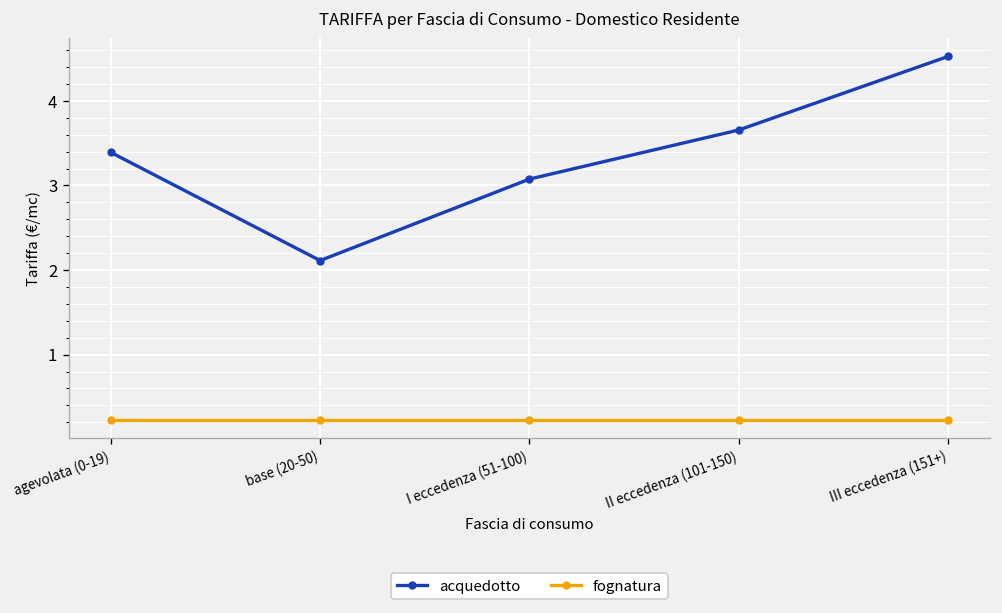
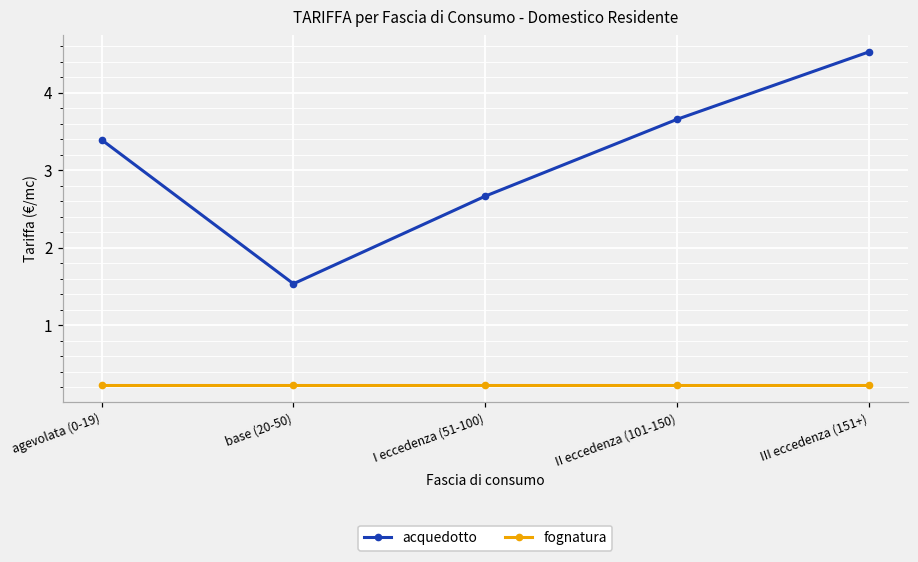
  {
    "acquedotto": {
      "agevolata (0-19)": 3.4,
-     "base (20-50)": 2.1,
-     "I eccedenza (51-100)": 3.1,
+     "base (20-50)": 1.5,
+     "I eccedenza (51-100)": 2.7,
      "II eccedenza (101-150)": 3.7,
      "III eccedenza (151+)": 4.5
    },
    "fognatura": {
      "agevolata (0-19)": 0.2,
      "base (20-50)": 0.2,
      "I eccedenza (51-100)": 0.2,
      "II eccedenza (101-150)": 0.2,
      "III eccedenza (151+)": 0.2
    }
  }
